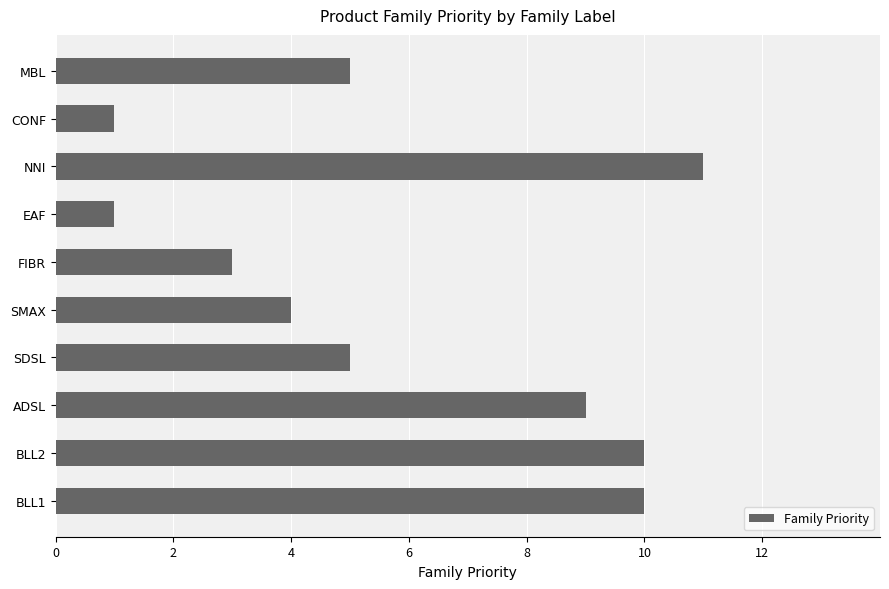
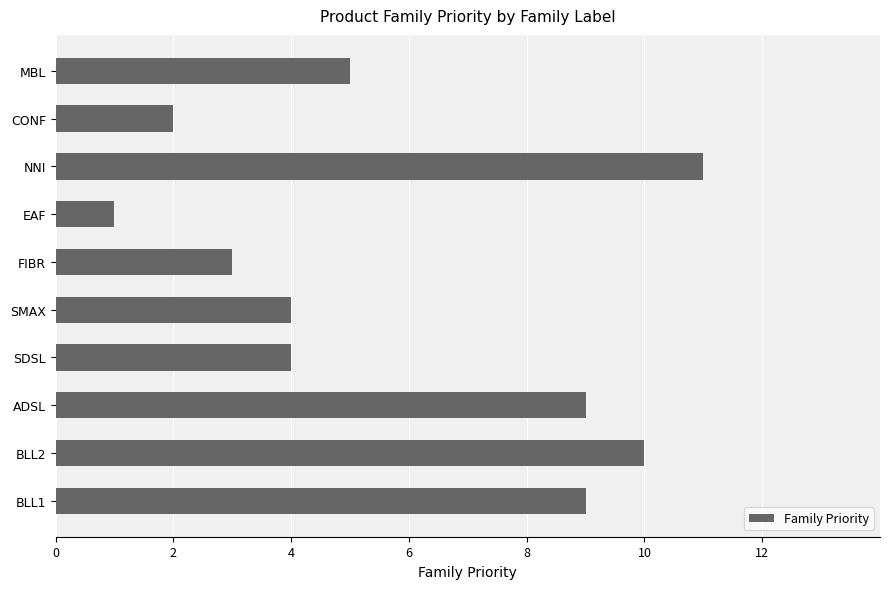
  {
    "MBL": 5,
-   "CONF": 1,
+   "CONF": 2,
    "NNI": 11,
    "EAF": 1,
    "FIBR": 3,
    "SMAX": 4,
-   "SDSL": 5,
+   "SDSL": 4,
    "ADSL": 9,
    "BLL2": 10,
-   "BLL1": 10
+   "BLL1": 9
  }
